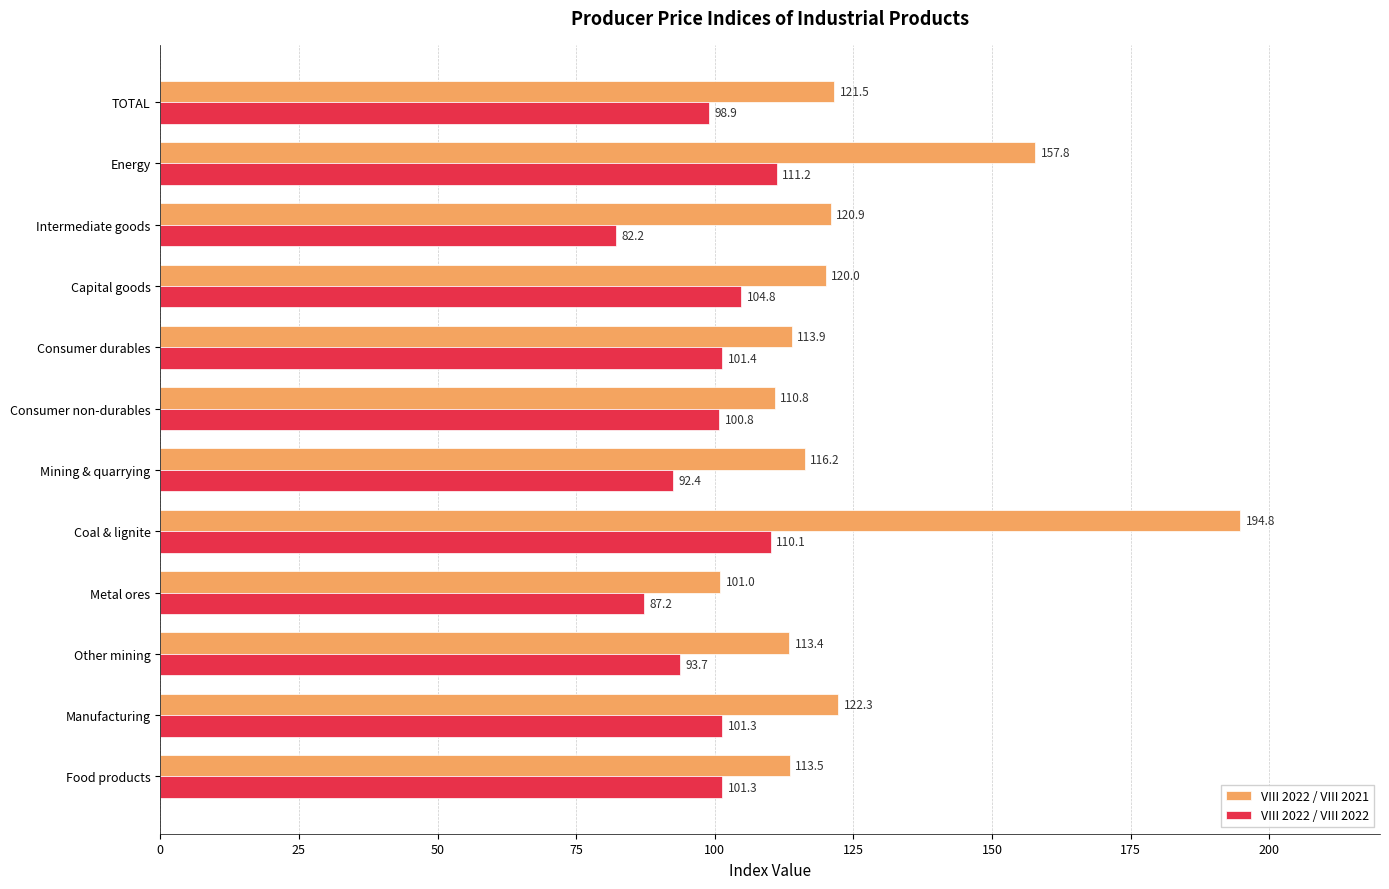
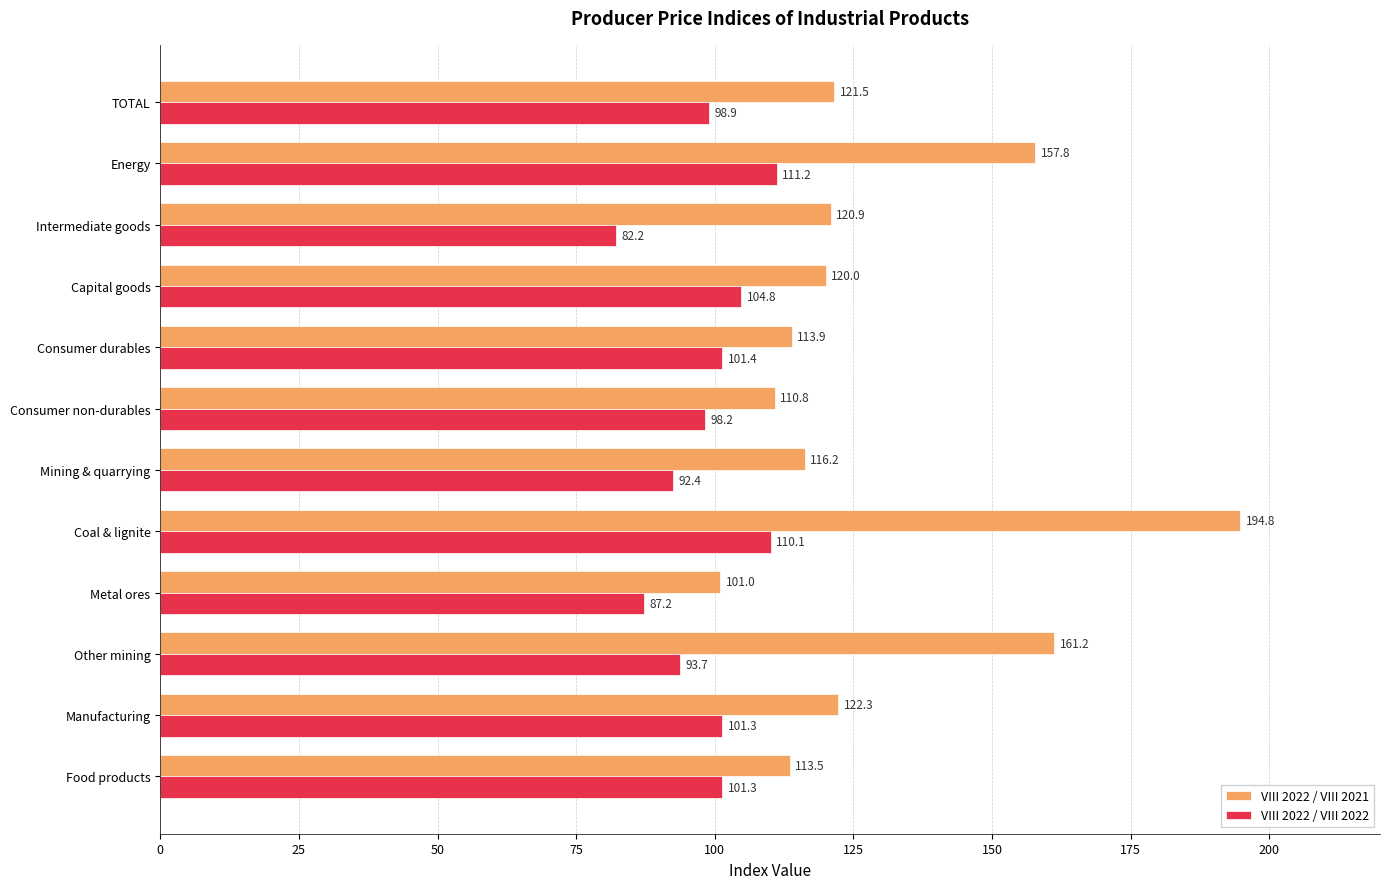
  {
    "VIII 2022 / VIII 2021": {
      "TOTAL": 121.5,
      "Energy": 157.8,
      "Intermediate goods": 120.9,
      "Capital goods": 120.0,
      "Consumer durables": 113.9,
      "Consumer non-durables": 110.8,
      "Mining & quarrying": 116.2,
      "Coal & lignite": 194.8,
      "Metal ores": 101.0,
-     "Other mining": 113.4,
+     "Other mining": 161.2,
      "Manufacturing": 122.3,
      "Food products": 113.5
    },
    "VIII 2022 / VIII 2022": {
      "TOTAL": 98.9,
      "Energy": 111.2,
      "Intermediate goods": 82.2,
      "Capital goods": 104.8,
      "Consumer durables": 101.4,
-     "Consumer non-durables": 100.8,
+     "Consumer non-durables": 98.2,
      "Mining & quarrying": 92.4,
      "Coal & lignite": 110.1,
      "Metal ores": 87.2,
      "Other mining": 93.7,
      "Manufacturing": 101.3,
      "Food products": 101.3
    }
  }
